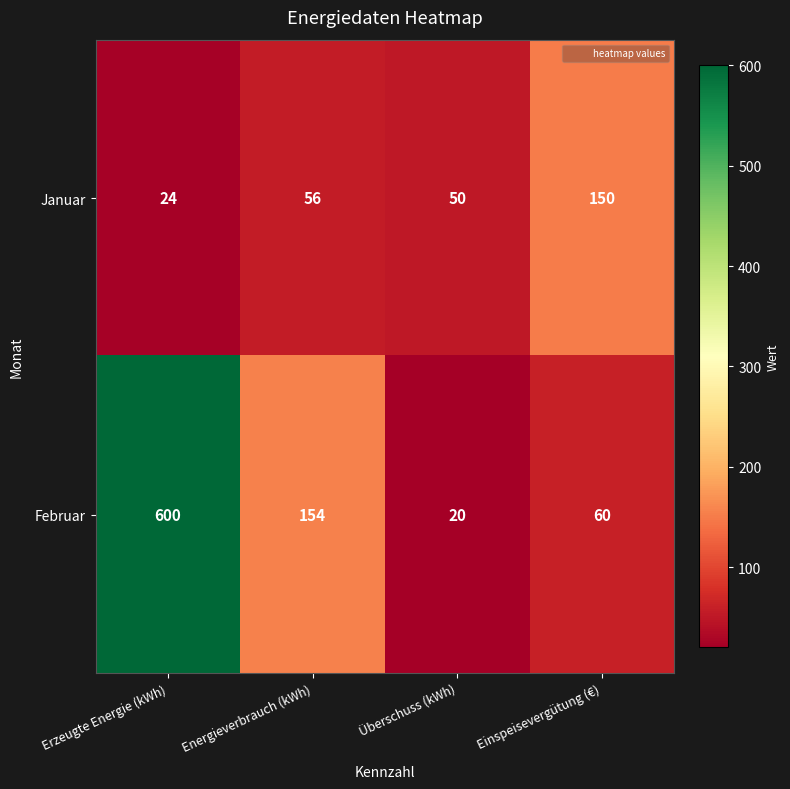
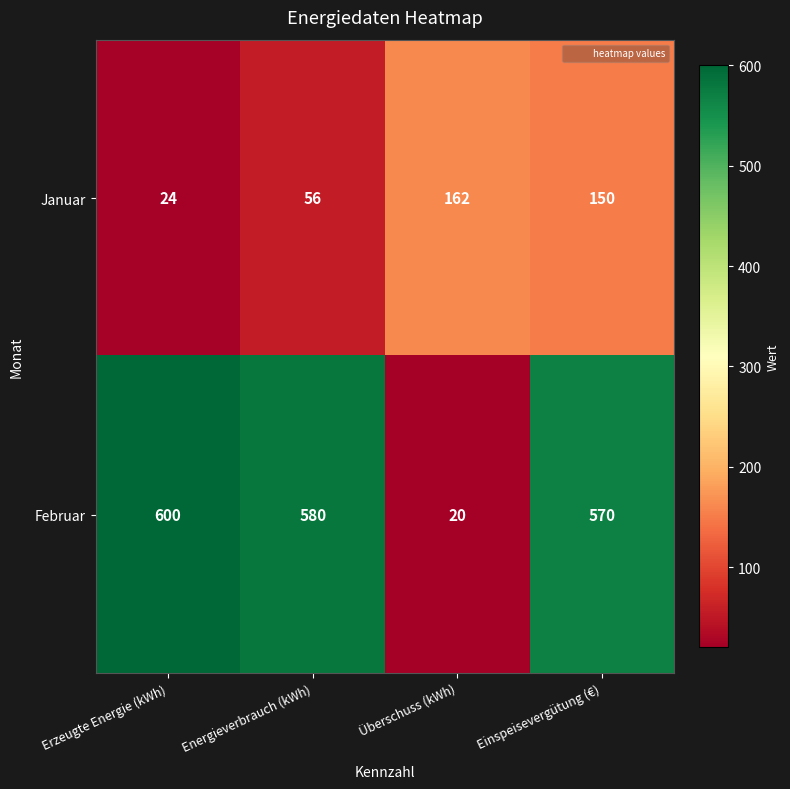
  {
    "Januar": {
      "Erzeugte Energie (kWh)": 24,
      "Energieverbrauch (kWh)": 56,
-     "Überschuss (kWh)": 50,
+     "Überschuss (kWh)": 162,
      "Einspeisevergütung (€)": 150
    },
    "Februar": {
      "Erzeugte Energie (kWh)": 600,
-     "Energieverbrauch (kWh)": 154,
+     "Energieverbrauch (kWh)": 580,
      "Überschuss (kWh)": 20,
-     "Einspeisevergütung (€)": 60
+     "Einspeisevergütung (€)": 570
    }
  }
